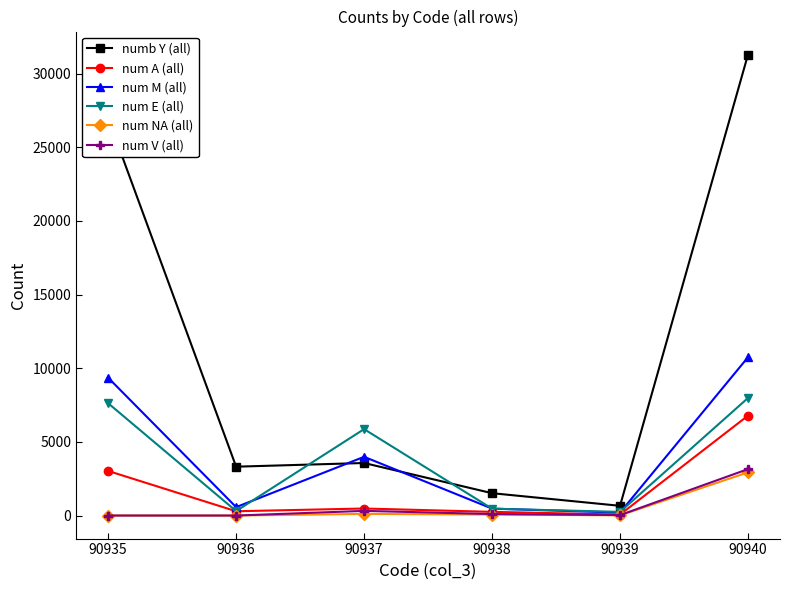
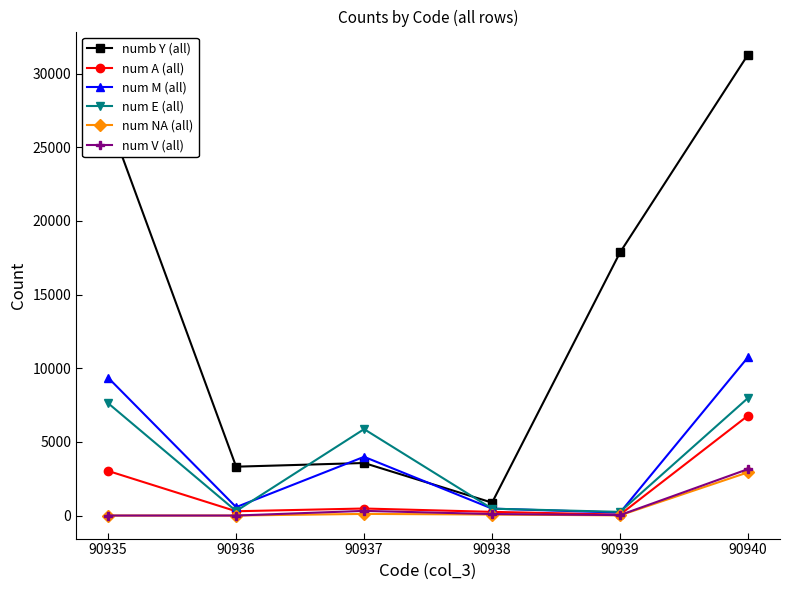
  {
    "numb Y (all)": {
      "90936": 3300,
      "90937": 3600,
-     "90938": 1500,
-     "90939": 700,
+     "90938": 900,
+     "90939": 17900,
      "90940": 31300
    },
    "num A (all)": {
      "90935": 3000,
      "90940": 6800
    },
    "num M (all)": {
      "90935": 9400,
      "90936": 600,
      "90937": 4000,
      "90940": 10800
    },
    "num E (all)": {
      "90935": 7600,
      "90937": 5900,
      "90940": 8000
    },
    "num NA (all)": {
      "90937": 100,
      "90940": 2900
    },
    "num V (all)": {
      "90940": 3200
    }
  }
